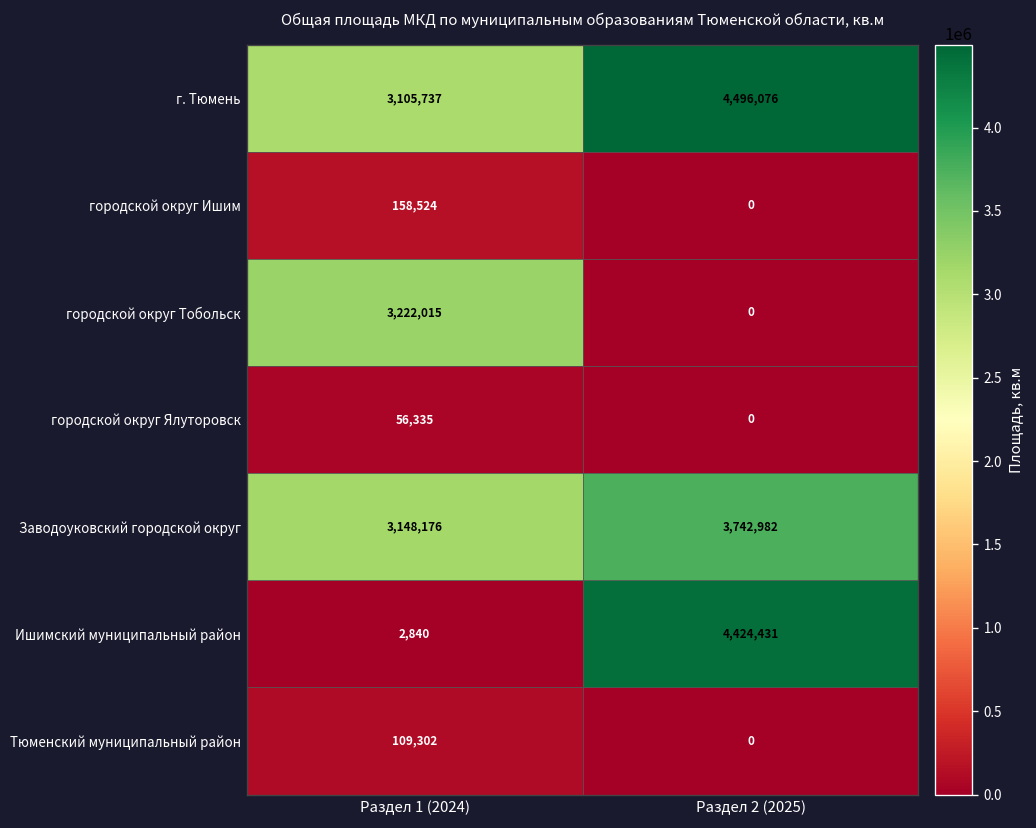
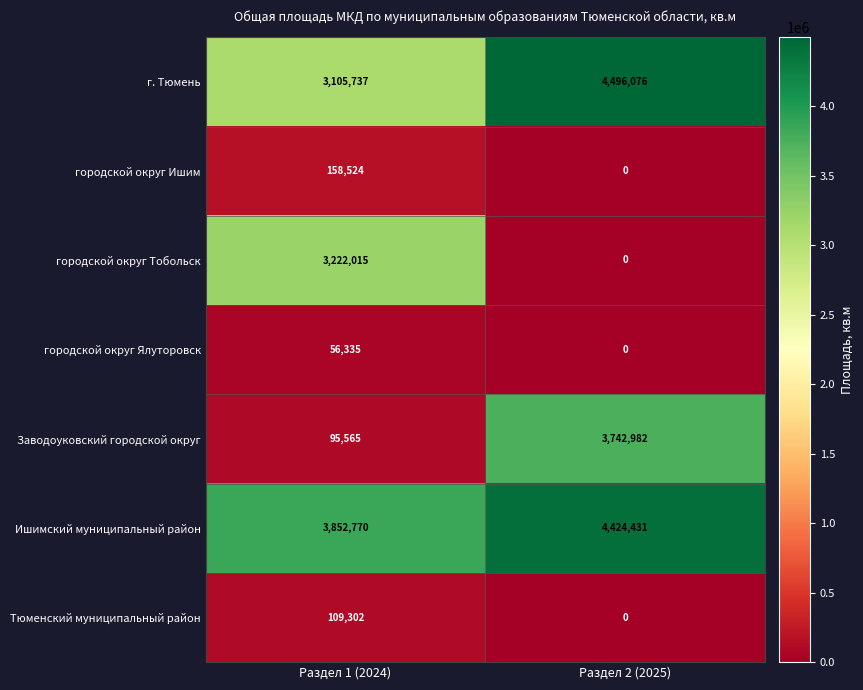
  {
    "г. Тюмень": {
      "Раздел 1 (2024)": "3,105,737",
      "Раздел 2 (2025)": "4,496,076"
    },
    "городской округ Ишим": {
      "Раздел 1 (2024)": "158,524",
      "Раздел 2 (2025)": "0"
    },
    "городской округ Тобольск": {
      "Раздел 1 (2024)": "3,222,015",
      "Раздел 2 (2025)": "0"
    },
    "городской округ Ялуторовск": {
      "Раздел 1 (2024)": "56,335",
      "Раздел 2 (2025)": "0"
    },
    "Заводоуковский городской округ": {
-     "Раздел 1 (2024)": "3,148,176",
+     "Раздел 1 (2024)": "95,565",
      "Раздел 2 (2025)": "3,742,982"
    },
    "Ишимский муниципальный район": {
-     "Раздел 1 (2024)": "2,840",
+     "Раздел 1 (2024)": "3,852,770",
      "Раздел 2 (2025)": "4,424,431"
    },
    "Тюменский муниципальный район": {
      "Раздел 1 (2024)": "109,302",
      "Раздел 2 (2025)": "0"
    }
  }
